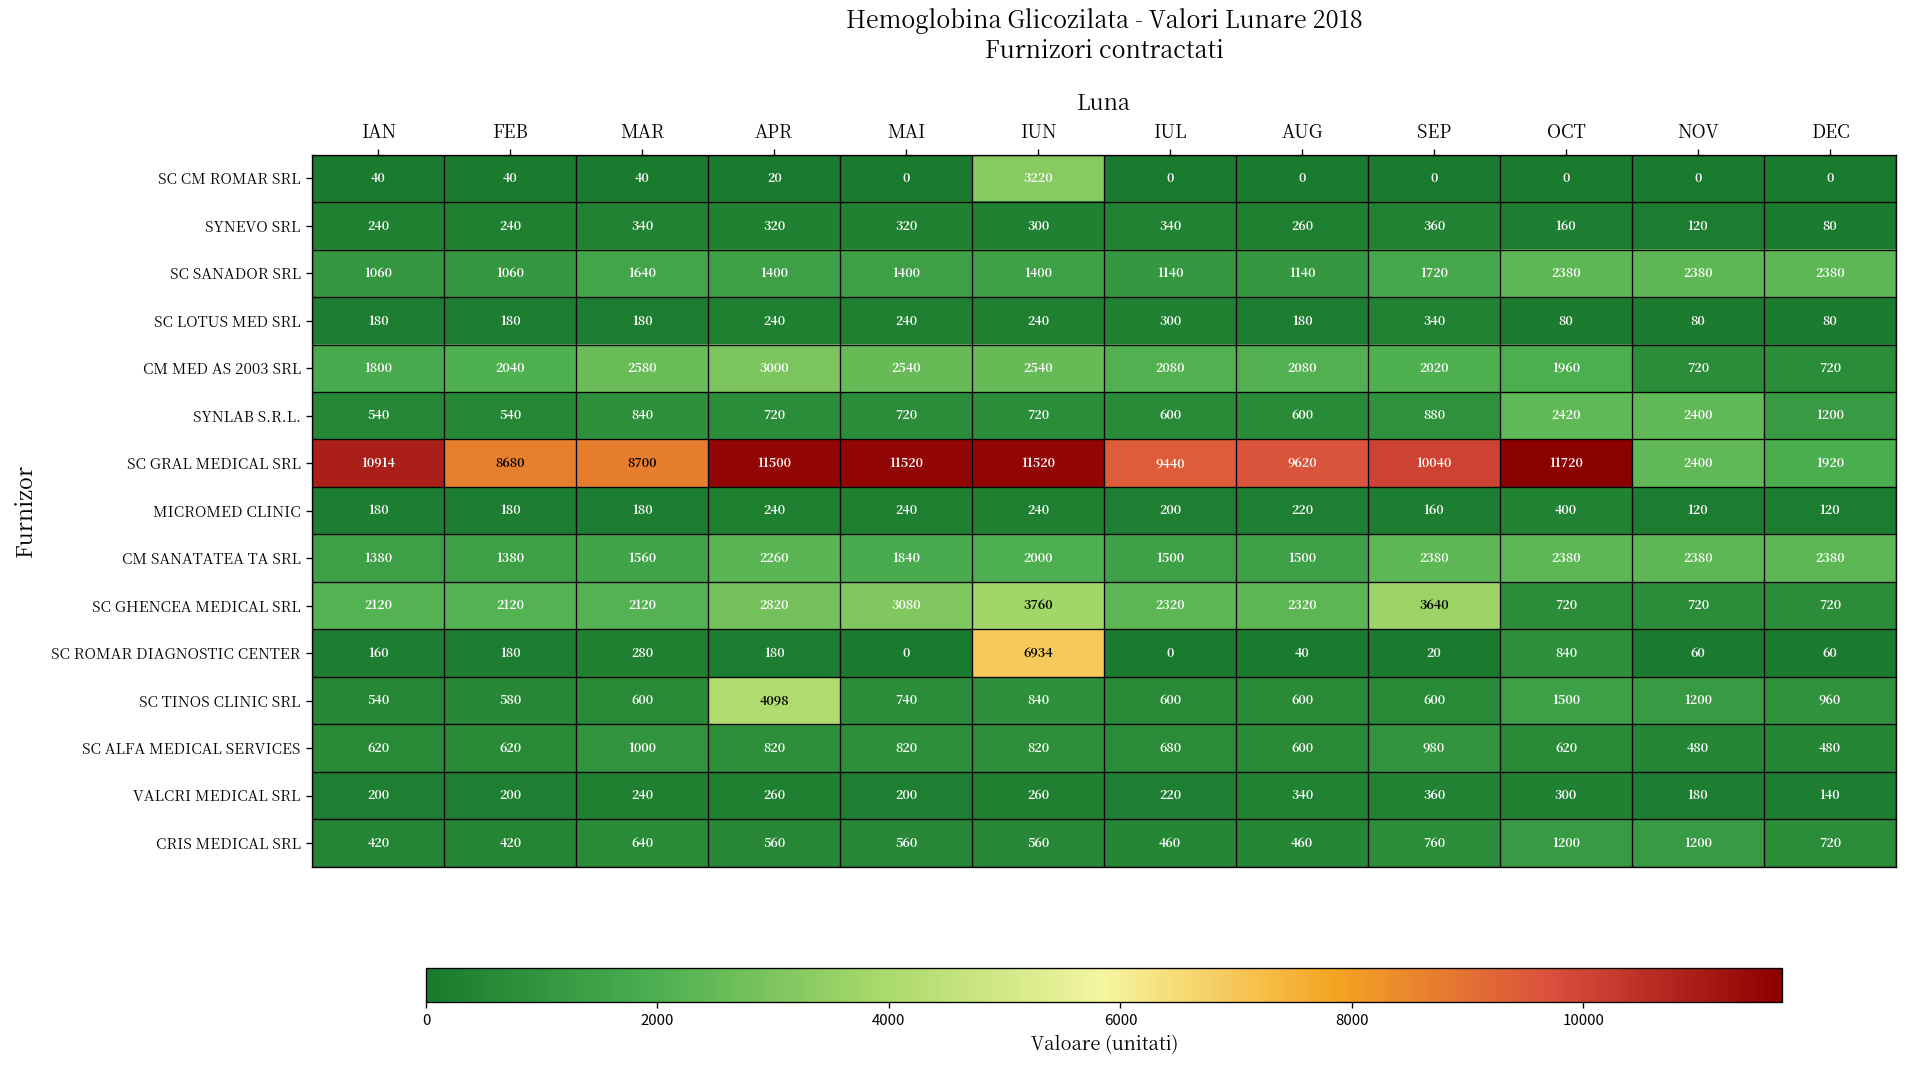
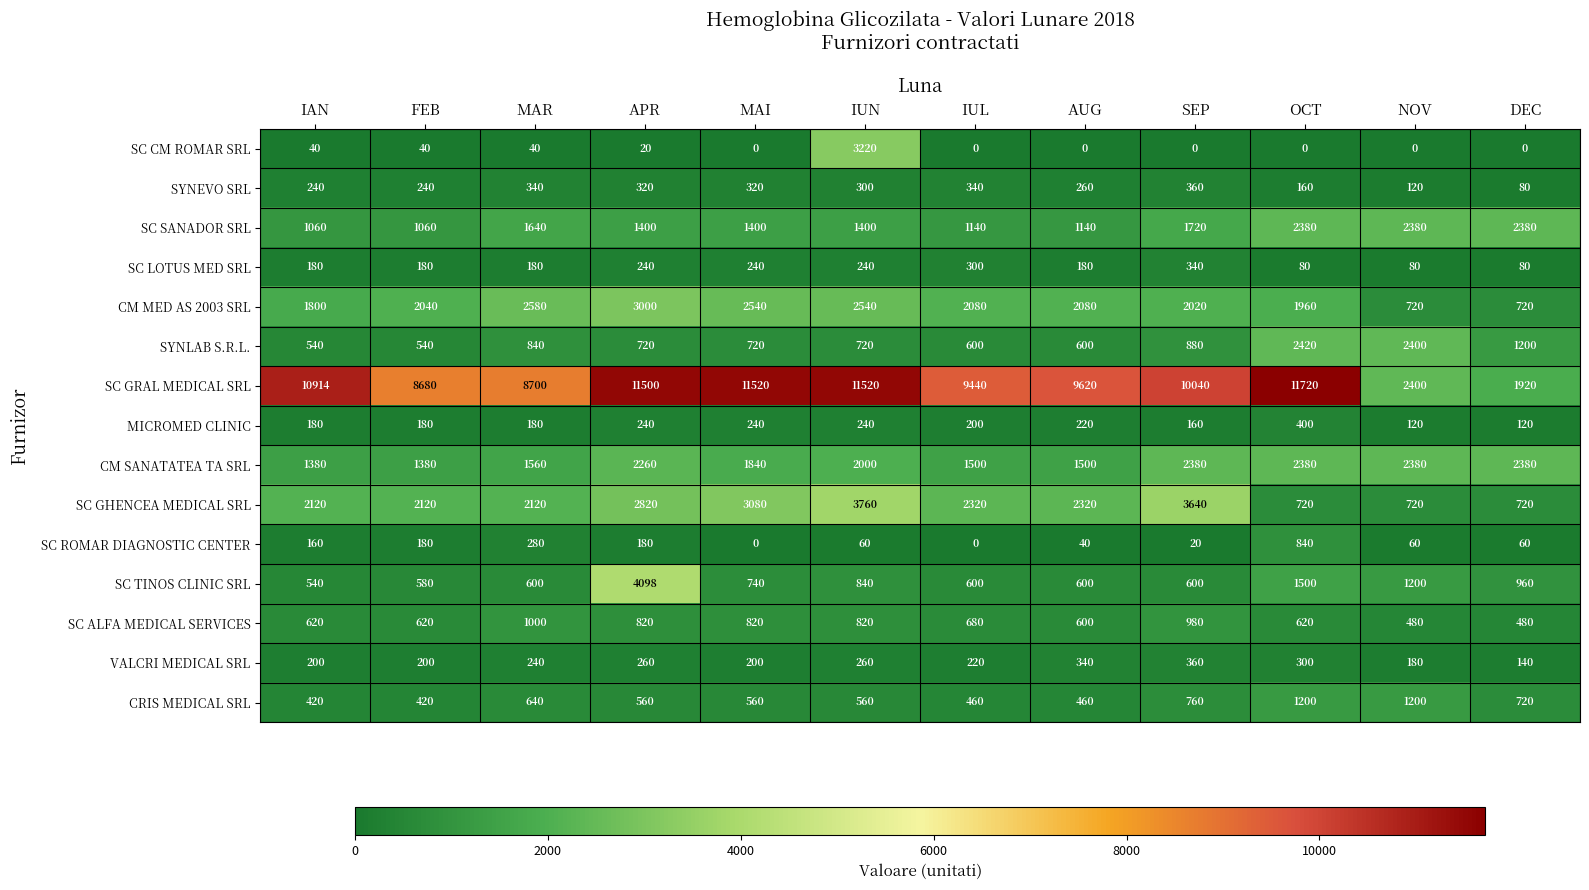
  {
    "SC CM ROMAR SRL": {
      "IAN": 40,
      "FEB": 40,
      "MAR": 40,
      "APR": 20,
      "MAI": 0,
      "IUN": 3220,
      "IUL": 0,
      "AUG": 0,
      "SEP": 0,
      "OCT": 0,
      "NOV": 0,
      "DEC": 0
    },
    "SYNEVO SRL": {
      "IAN": 240,
      "FEB": 240,
      "MAR": 340,
      "APR": 320,
      "MAI": 320,
      "IUN": 300,
      "IUL": 340,
      "AUG": 260,
      "SEP": 360,
      "OCT": 160,
      "NOV": 120,
      "DEC": 80
    },
    "SC SANADOR SRL": {
      "IAN": 1060,
      "FEB": 1060,
      "MAR": 1640,
      "APR": 1400,
      "MAI": 1400,
      "IUN": 1400,
      "IUL": 1140,
      "AUG": 1140,
      "SEP": 1720,
      "OCT": 2380,
      "NOV": 2380,
      "DEC": 2380
    },
    "SC LOTUS MED SRL": {
      "IAN": 180,
      "FEB": 180,
      "MAR": 180,
      "APR": 240,
      "MAI": 240,
      "IUN": 240,
      "IUL": 300,
      "AUG": 180,
      "SEP": 340,
      "OCT": 80,
      "NOV": 80,
      "DEC": 80
    },
    "CM MED AS 2003 SRL": {
      "IAN": 1800,
      "FEB": 2040,
      "MAR": 2580,
      "APR": 3000,
      "MAI": 2540,
      "IUN": 2540,
      "IUL": 2080,
      "AUG": 2080,
      "SEP": 2020,
      "OCT": 1960,
      "NOV": 720,
      "DEC": 720
    },
    "SYNLAB S.R.L.": {
      "IAN": 540,
      "FEB": 540,
      "MAR": 840,
      "APR": 720,
      "MAI": 720,
      "IUN": 720,
      "IUL": 600,
      "AUG": 600,
      "SEP": 880,
      "OCT": 2420,
      "NOV": 2400,
      "DEC": 1200
    },
    "SC GRAL MEDICAL SRL": {
      "IAN": 10914,
      "FEB": 8680,
      "MAR": 8700,
      "APR": 11500,
      "MAI": 11520,
      "IUN": 11520,
      "IUL": 9440,
      "AUG": 9620,
      "SEP": 10040,
      "OCT": 11720,
      "NOV": 2400,
      "DEC": 1920
    },
    "MICROMED CLINIC": {
      "IAN": 180,
      "FEB": 180,
      "MAR": 180,
      "APR": 240,
      "MAI": 240,
      "IUN": 240,
      "IUL": 200,
      "AUG": 220,
      "SEP": 160,
      "OCT": 400,
      "NOV": 120,
      "DEC": 120
    },
    "CM SANATATEA TA SRL": {
      "IAN": 1380,
      "FEB": 1380,
      "MAR": 1560,
      "APR": 2260,
      "MAI": 1840,
      "IUN": 2000,
      "IUL": 1500,
      "AUG": 1500,
      "SEP": 2380,
      "OCT": 2380,
      "NOV": 2380,
      "DEC": 2380
    },
    "SC GHENCEA MEDICAL SRL": {
      "IAN": 2120,
      "FEB": 2120,
      "MAR": 2120,
      "APR": 2820,
      "MAI": 3080,
      "IUN": 3760,
      "IUL": 2320,
      "AUG": 2320,
      "SEP": 3640,
      "OCT": 720,
      "NOV": 720,
      "DEC": 720
    },
    "SC ROMAR DIAGNOSTIC CENTER": {
      "IAN": 160,
      "FEB": 180,
      "MAR": 280,
      "APR": 180,
      "MAI": 0,
-     "IUN": 6934,
+     "IUN": 60,
      "IUL": 0,
      "AUG": 40,
      "SEP": 20,
      "OCT": 840,
      "NOV": 60,
      "DEC": 60
    },
    "SC TINOS CLINIC SRL": {
      "IAN": 540,
      "FEB": 580,
      "MAR": 600,
      "APR": 4098,
      "MAI": 740,
      "IUN": 840,
      "IUL": 600,
      "AUG": 600,
      "SEP": 600,
      "OCT": 1500,
      "NOV": 1200,
      "DEC": 960
    },
    "SC ALFA MEDICAL SERVICES": {
      "IAN": 620,
      "FEB": 620,
      "MAR": 1000,
      "APR": 820,
      "MAI": 820,
      "IUN": 820,
      "IUL": 680,
      "AUG": 600,
      "SEP": 980,
      "OCT": 620,
      "NOV": 480,
      "DEC": 480
    },
    "VALCRI MEDICAL SRL": {
      "IAN": 200,
      "FEB": 200,
      "MAR": 240,
      "APR": 260,
      "MAI": 200,
      "IUN": 260,
      "IUL": 220,
      "AUG": 340,
      "SEP": 360,
      "OCT": 300,
      "NOV": 180,
      "DEC": 140
    },
    "CRIS MEDICAL SRL": {
      "IAN": 420,
      "FEB": 420,
      "MAR": 640,
      "APR": 560,
      "MAI": 560,
      "IUN": 560,
      "IUL": 460,
      "AUG": 460,
      "SEP": 760,
      "OCT": 1200,
      "NOV": 1200,
      "DEC": 720
    }
  }
